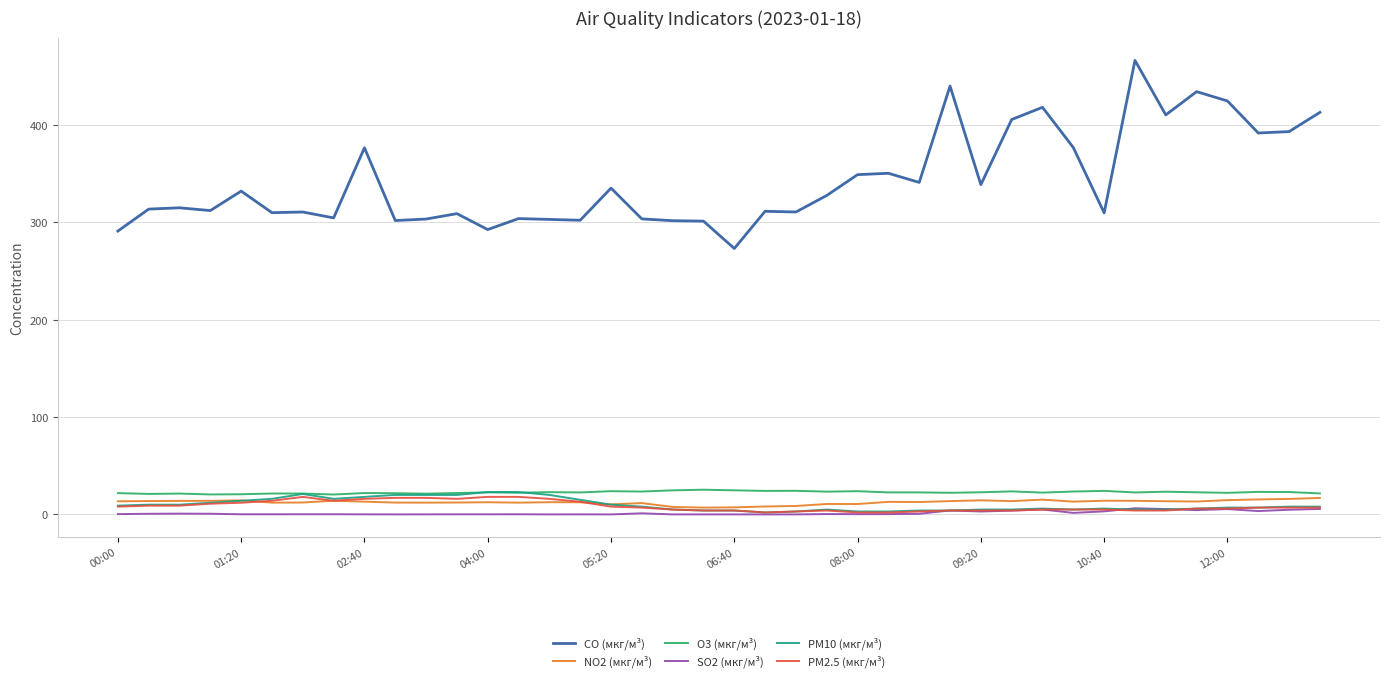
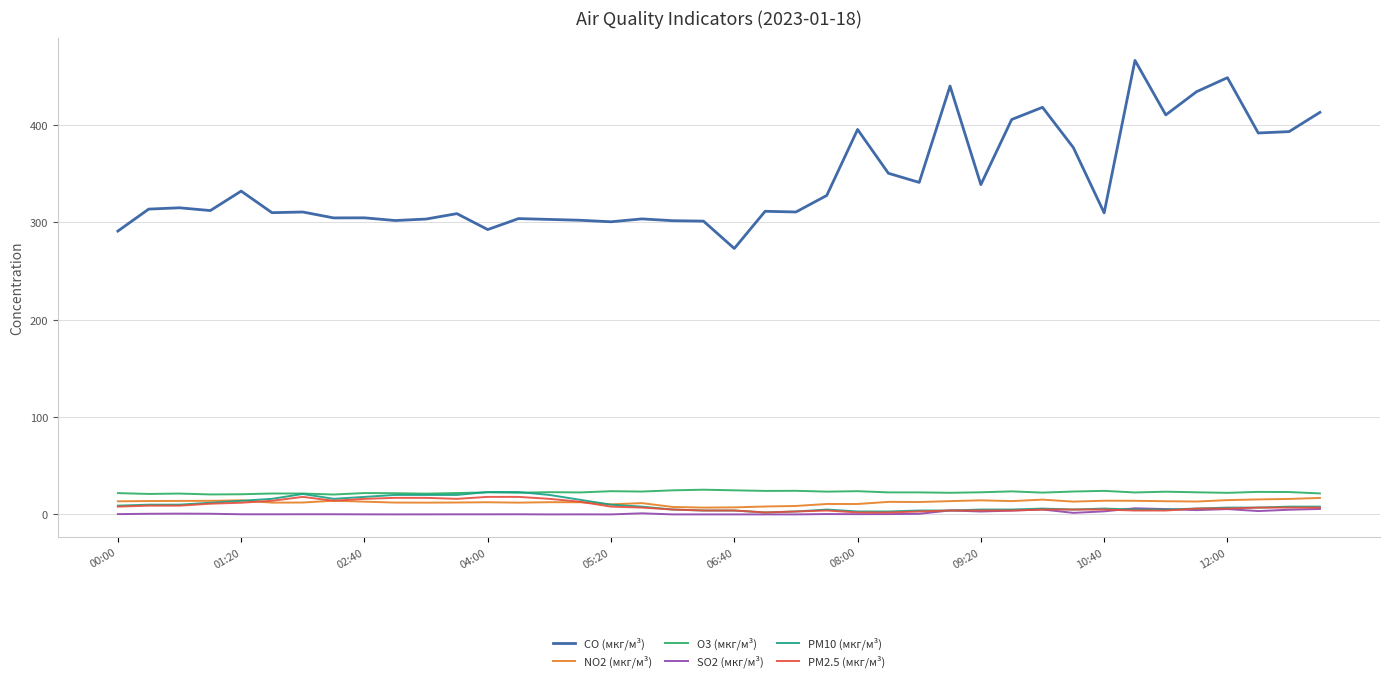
  {
    "CO (мкг/м³)": {
      "00:00": 290,
      "01:20": 330,
-     "02:40": 380,
+     "02:40": 300,
      "04:00": 290,
-     "05:20": 340,
+     "05:20": 300,
      "06:40": 270,
-     "08:00": 350,
+     "08:00": 400,
      "09:20": 340,
      "10:40": 310,
-     "12:00": 420
+     "12:00": 450
    },
    "SO2 (мкг/м³)": {
      "00:00": 0,
      "01:20": 0,
      "02:40": 0,
      "04:00": 0,
      "05:20": 0,
      "06:40": 0
    }
  }
